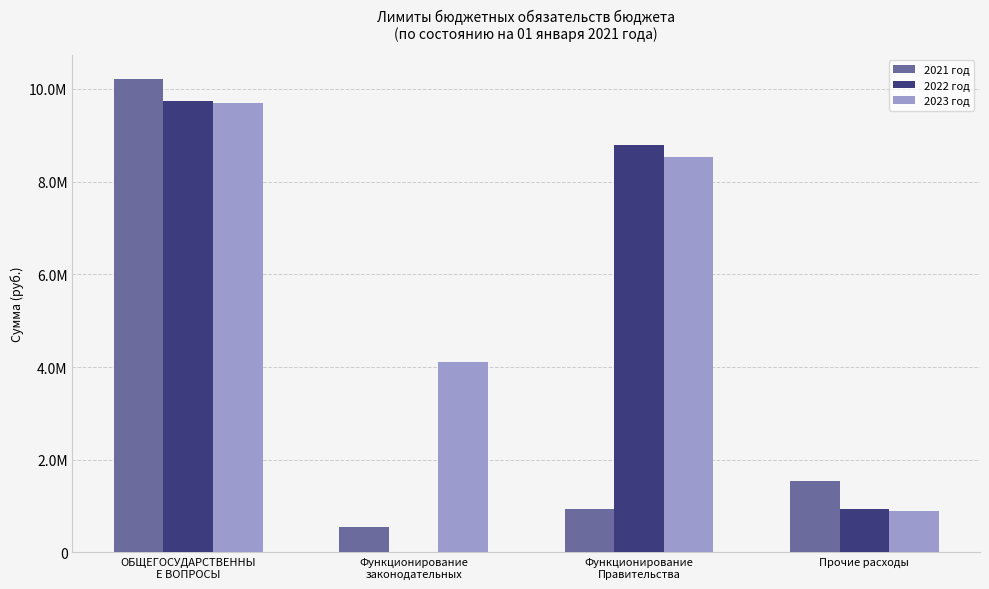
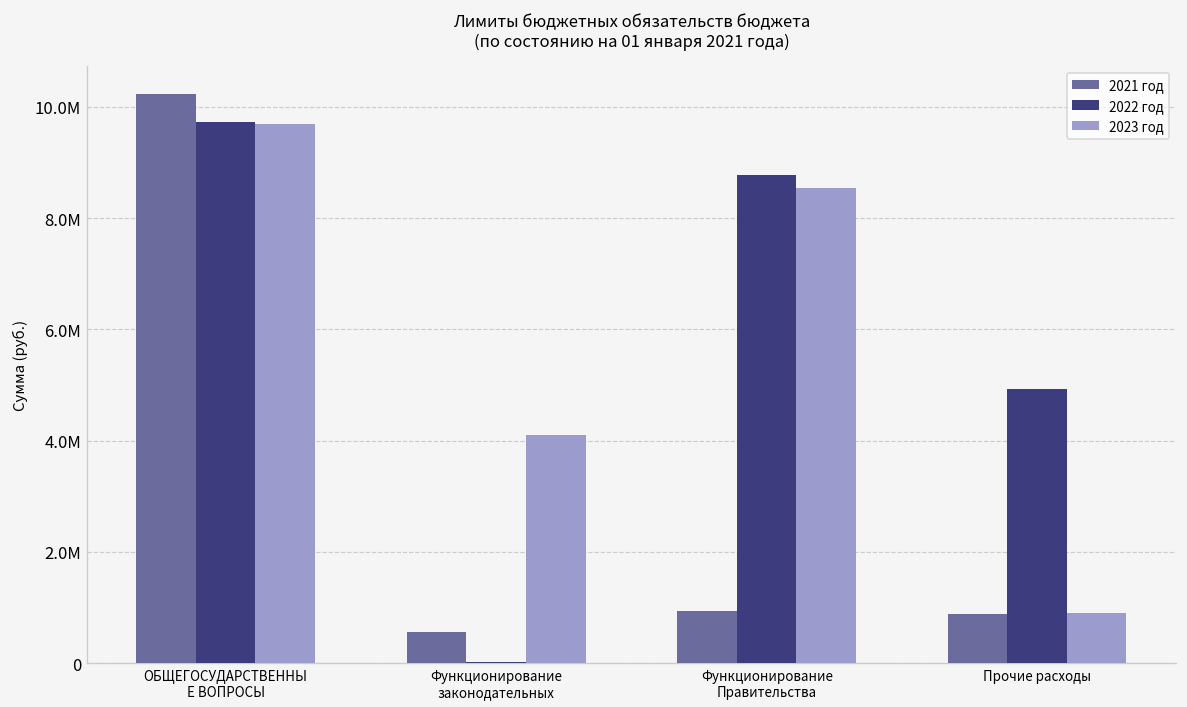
  {
    "2021 год": {
      "ОБЩЕГОСУДАРСТВЕННЫ Е ВОПРОСЫ": 10200000,
      "Функционирование законодательных": 600000,
      "Функционирование Правительства": 900000,
-     "Прочие расходы": 1500000
+     "Прочие расходы": 900000
    },
    "2022 год": {
      "ОБЩЕГОСУДАРСТВЕННЫ Е ВОПРОСЫ": 9700000,
      "Функционирование Правительства": 8800000,
-     "Прочие расходы": 900000
+     "Прочие расходы": 4900000
    },
    "2023 год": {
      "ОБЩЕГОСУДАРСТВЕННЫ Е ВОПРОСЫ": 9700000,
      "Функционирование законодательных": 4100000,
      "Функционирование Правительства": 8500000,
      "Прочие расходы": 900000
    }
  }
